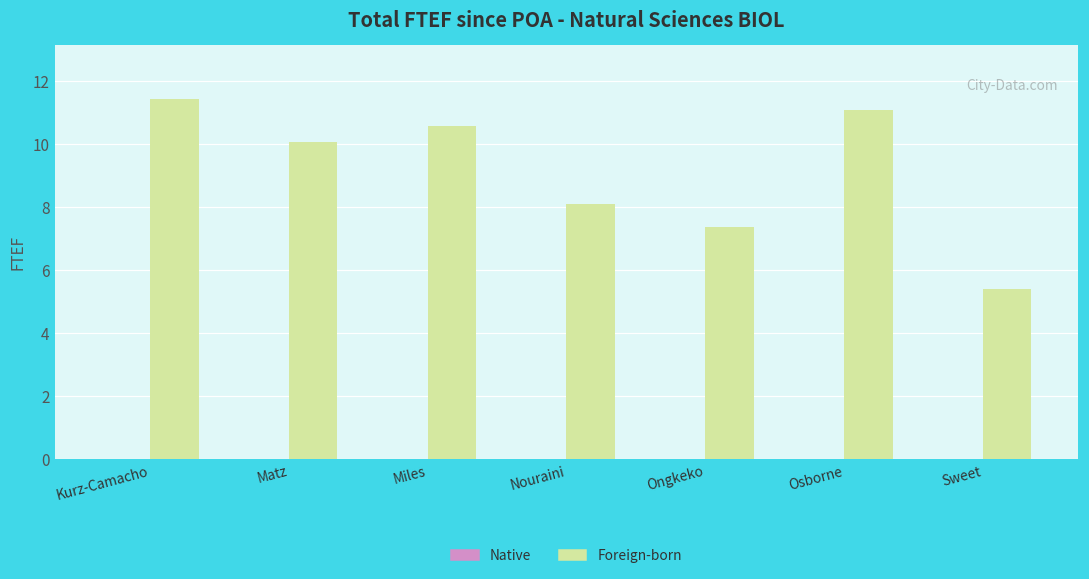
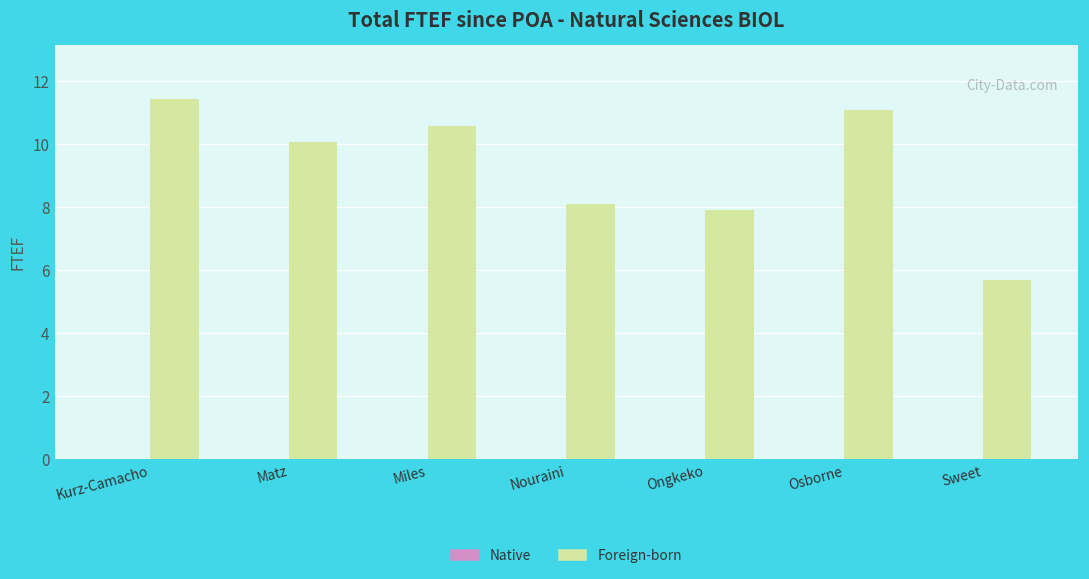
  {
    "Native": {
      "Kurz-Camacho": 0.0,
      "Matz": 0.0,
      "Miles": 0.0,
      "Nouraini": 0.0,
      "Ongkeko": 0.0,
      "Osborne": 0.0,
      "Sweet": 0.0
    },
    "Foreign-born": {
      "Kurz-Camacho": 11.4,
      "Matz": 10.1,
      "Miles": 10.6,
      "Nouraini": 8.1,
-     "Ongkeko": 7.4,
+     "Ongkeko": 7.9,
      "Osborne": 11.1,
-     "Sweet": 5.4
+     "Sweet": 5.7
    }
  }
